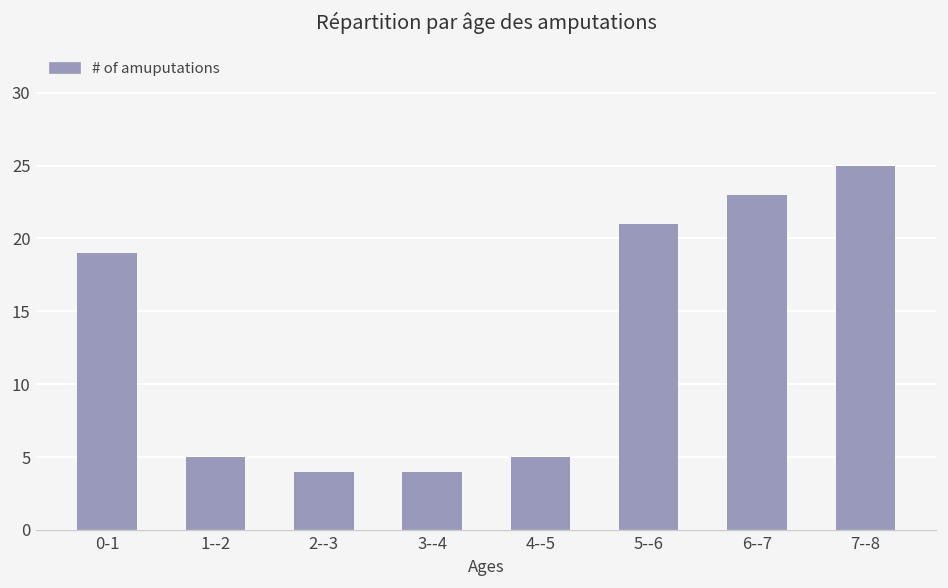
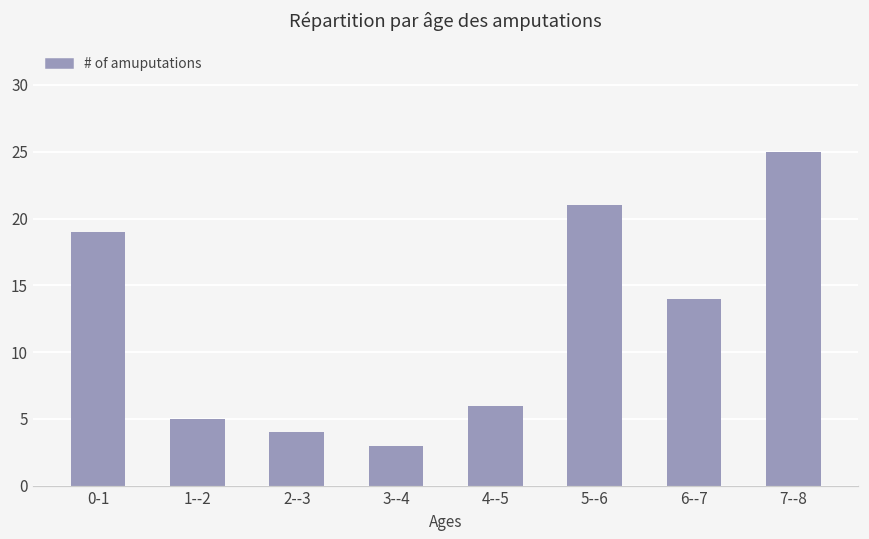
  {
    "0-1": 19,
    "1--2": 5,
    "2--3": 4,
-   "3--4": 4,
-   "4--5": 5,
+   "3--4": 3,
+   "4--5": 6,
    "5--6": 21,
-   "6--7": 23,
+   "6--7": 14,
    "7--8": 25
  }
